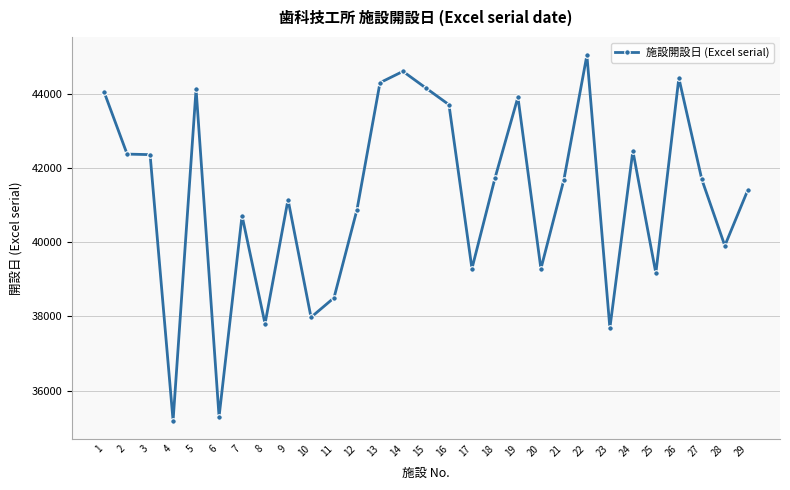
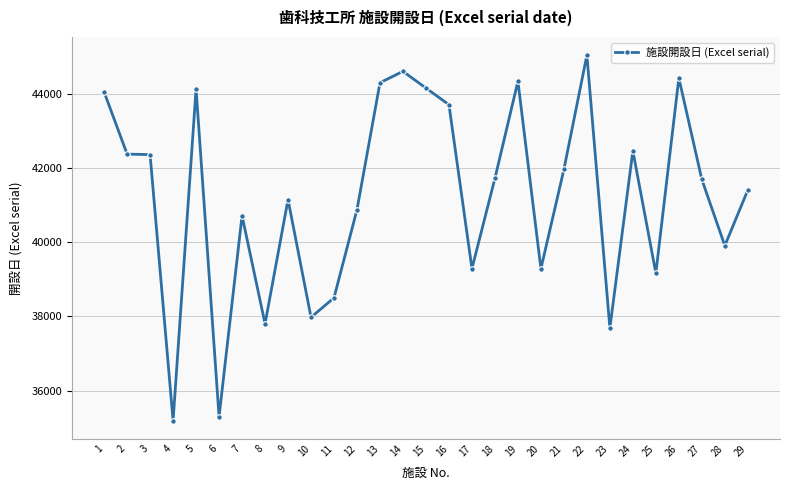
  {
    "1": 44100,
    "2": 42400,
    "3": 42400,
    "4": 35200,
    "5": 44100,
    "6": 35300,
    "7": 40700,
    "8": 37800,
    "9": 41200,
    "10": 38000,
    "11": 38500,
    "12": 40900,
    "13": 44300,
    "14": 44600,
    "15": 44200,
    "16": 43700,
    "17": 39300,
    "18": 41700,
-   "19": 43900,
+   "19": 44300,
    "20": 39300,
-   "21": 41700,
+   "21": 42000,
    "22": 45100,
    "23": 37700,
    "24": 42500,
    "25": 39200,
    "26": 44400,
    "27": 41700,
    "28": 39900,
    "29": 41400
  }
